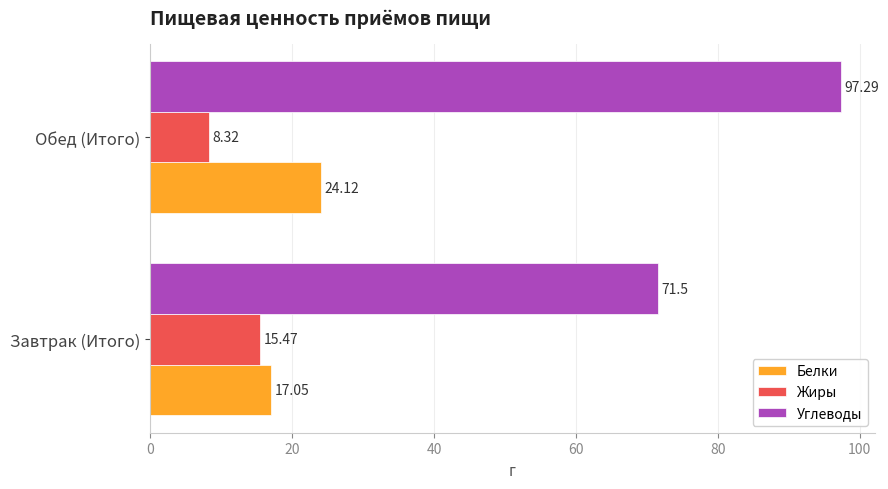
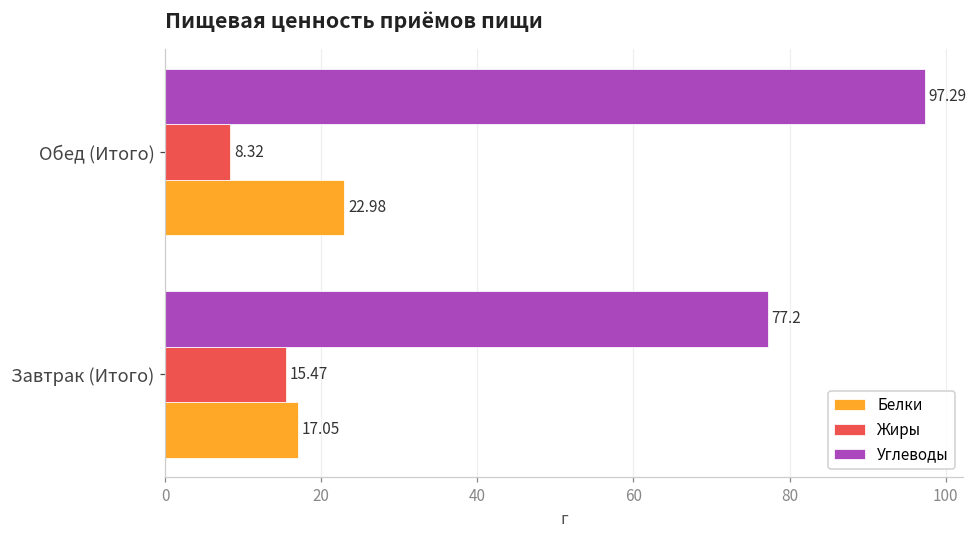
  {
    "Белки": {
-     "Обед (Итого)": 24.12,
+     "Обед (Итого)": 22.98,
      "Завтрак (Итого)": 17.05
    },
    "Жиры": {
      "Обед (Итого)": 8.32,
      "Завтрак (Итого)": 15.47
    },
    "Углеводы": {
      "Обед (Итого)": 97.29,
-     "Завтрак (Итого)": 71.5
+     "Завтрак (Итого)": 77.2
    }
  }
